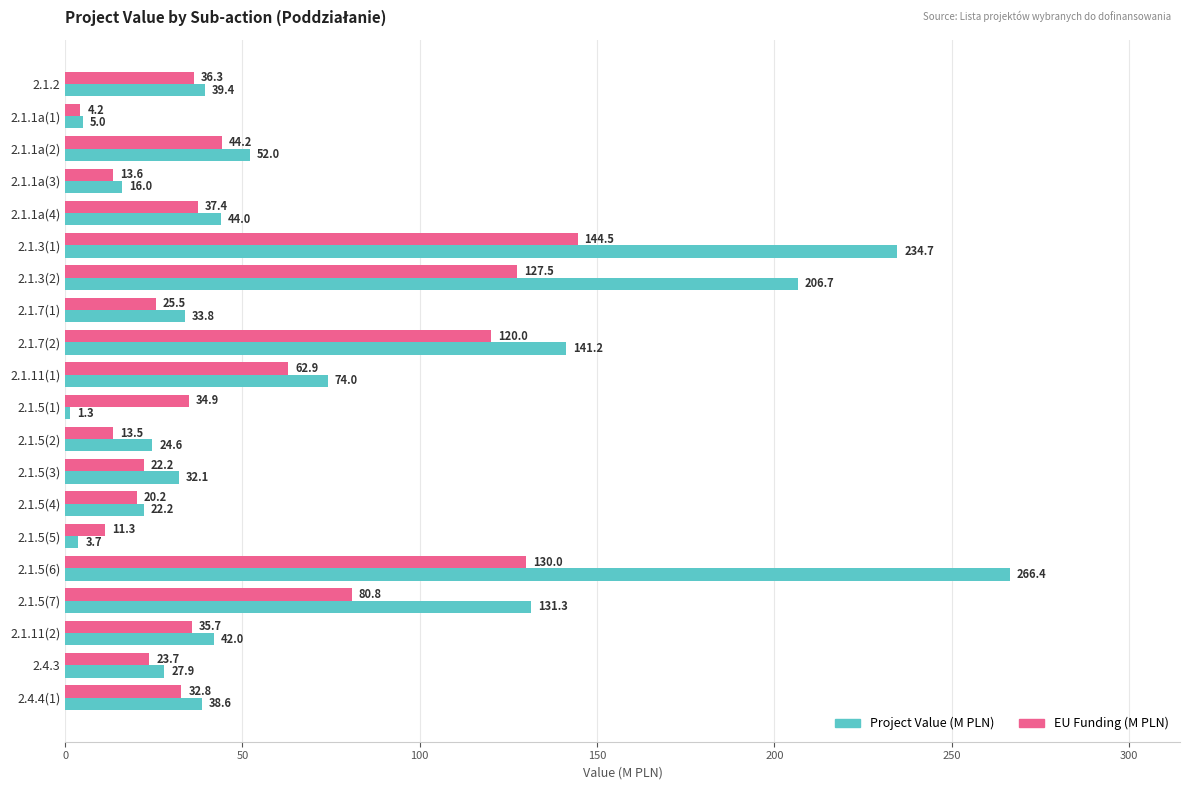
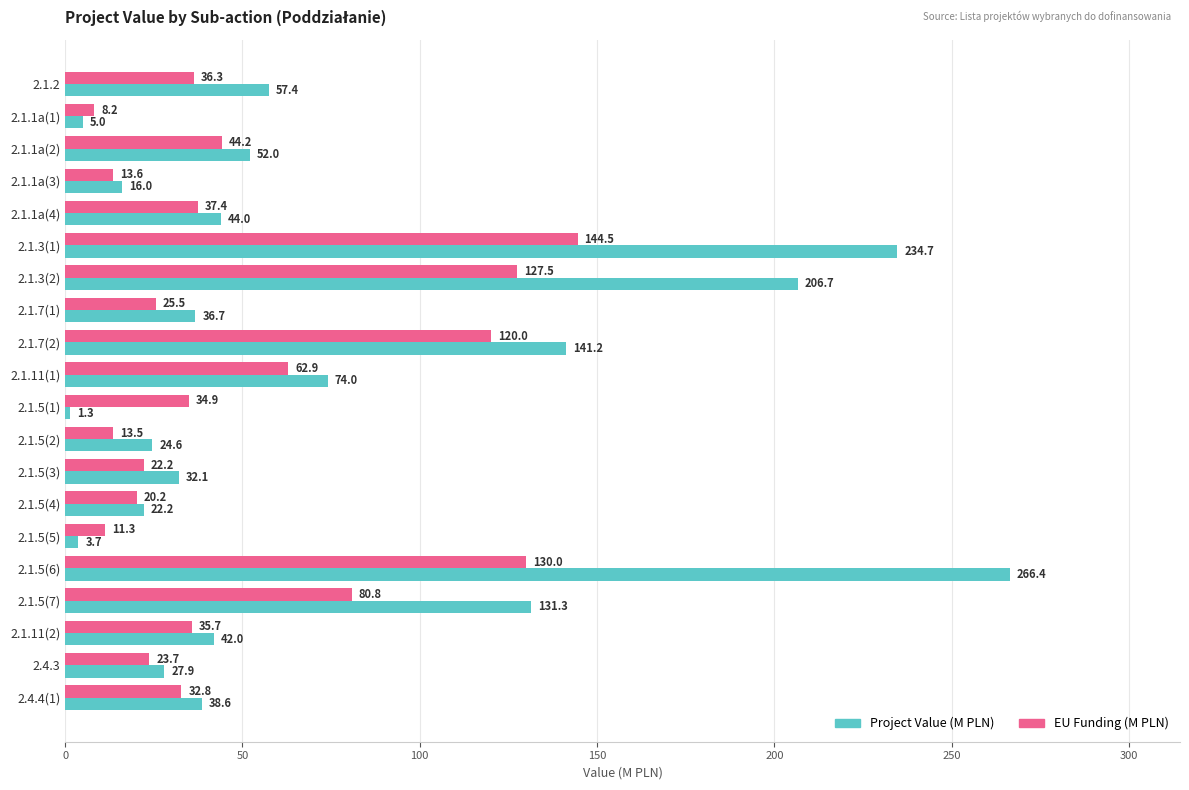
  {
    "Project Value (M PLN)": {
-     "2.1.2": 39.4,
+     "2.1.2": 57.4,
      "2.1.1a(1)": 5.0,
      "2.1.1a(2)": 52.0,
      "2.1.1a(3)": 16.0,
      "2.1.1a(4)": 44.0,
      "2.1.3(1)": 234.7,
      "2.1.3(2)": 206.7,
-     "2.1.7(1)": 33.8,
+     "2.1.7(1)": 36.7,
      "2.1.7(2)": 141.2,
      "2.1.11(1)": 74.0,
      "2.1.5(1)": 1.3,
      "2.1.5(2)": 24.6,
      "2.1.5(3)": 32.1,
      "2.1.5(4)": 22.2,
      "2.1.5(5)": 3.7,
      "2.1.5(6)": 266.4,
      "2.1.5(7)": 131.3,
      "2.1.11(2)": 42.0,
      "2.4.3": 27.9,
      "2.4.4(1)": 38.6
    },
    "EU Funding (M PLN)": {
      "2.1.2": 36.3,
-     "2.1.1a(1)": 4.2,
+     "2.1.1a(1)": 8.2,
      "2.1.1a(2)": 44.2,
      "2.1.1a(3)": 13.6,
      "2.1.1a(4)": 37.4,
      "2.1.3(1)": 144.5,
      "2.1.3(2)": 127.5,
      "2.1.7(1)": 25.5,
      "2.1.7(2)": 120.0,
      "2.1.11(1)": 62.9,
      "2.1.5(1)": 34.9,
      "2.1.5(2)": 13.5,
      "2.1.5(3)": 22.2,
      "2.1.5(4)": 20.2,
      "2.1.5(5)": 11.3,
      "2.1.5(6)": 130.0,
      "2.1.5(7)": 80.8,
      "2.1.11(2)": 35.7,
      "2.4.3": 23.7,
      "2.4.4(1)": 32.8
    }
  }
